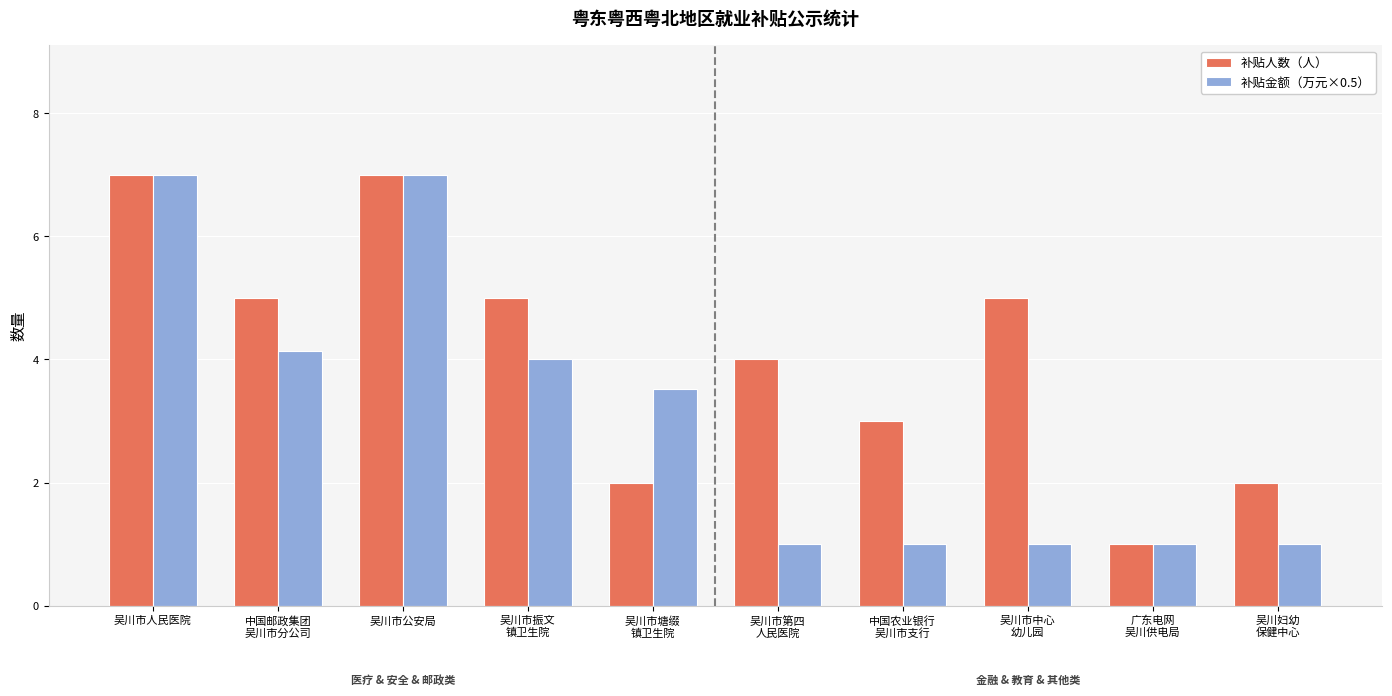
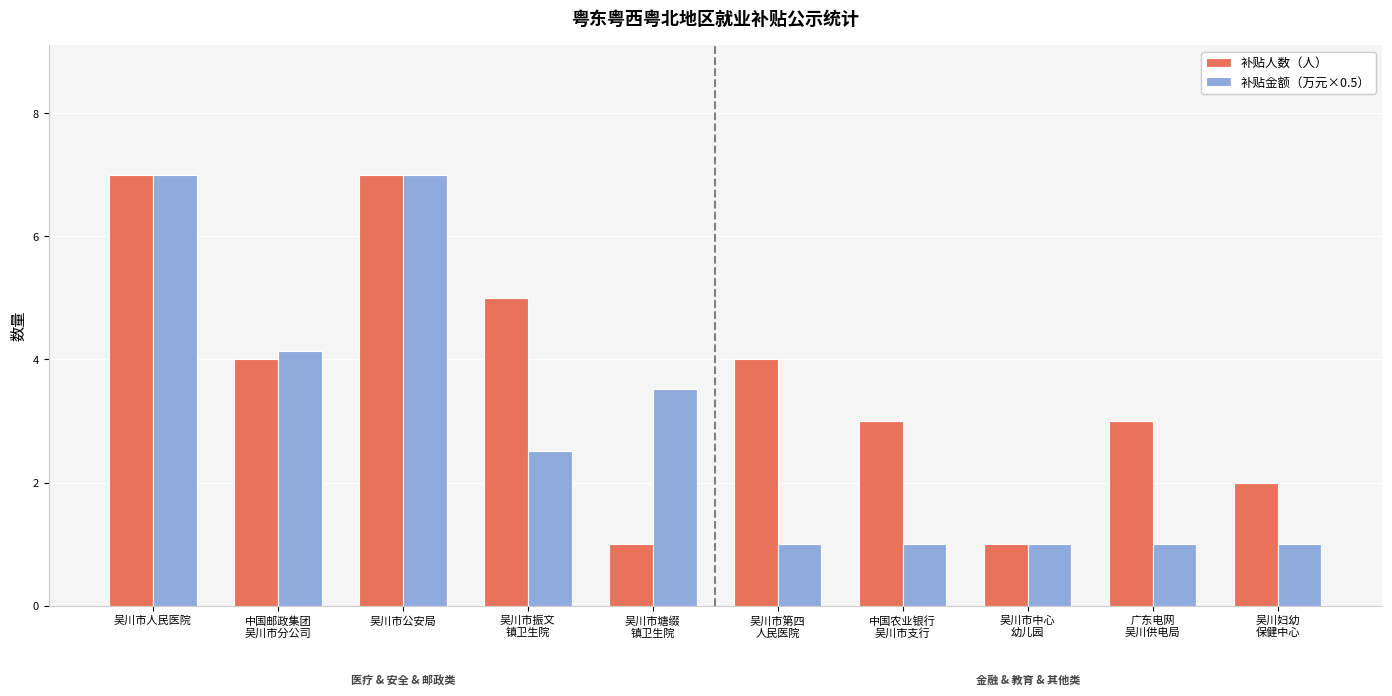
  {
    "补贴人数（人）": {
      "吴川市人民医院": 7,
-     "中国邮政集团 吴川市分公司": 5,
+     "中国邮政集团 吴川市分公司": 4,
      "吴川市公安局": 7,
      "吴川市振文 镇卫生院": 5,
-     "吴川市塘缀 镇卫生院": 2,
+     "吴川市塘缀 镇卫生院": 1,
      "吴川市第四 人民医院": 4,
      "中国农业银行 吴川市支行": 3,
-     "吴川市中心 幼儿园": 5,
-     "广东电网 吴川供电局": 1,
+     "吴川市中心 幼儿园": 1,
+     "广东电网 吴川供电局": 3,
      "吴川妇幼 保健中心": 2
    },
    "补贴金额（万元×0.5）": {
      "吴川市人民医院": 7.0,
      "中国邮政集团 吴川市分公司": 4.1,
      "吴川市公安局": 7.0,
-     "吴川市振文 镇卫生院": 4.0,
+     "吴川市振文 镇卫生院": 2.5,
      "吴川市塘缀 镇卫生院": 3.5,
      "吴川市第四 人民医院": 1.0,
      "中国农业银行 吴川市支行": 1.0,
      "吴川市中心 幼儿园": 1.0,
      "广东电网 吴川供电局": 1.0,
      "吴川妇幼 保健中心": 1.0
    }
  }
